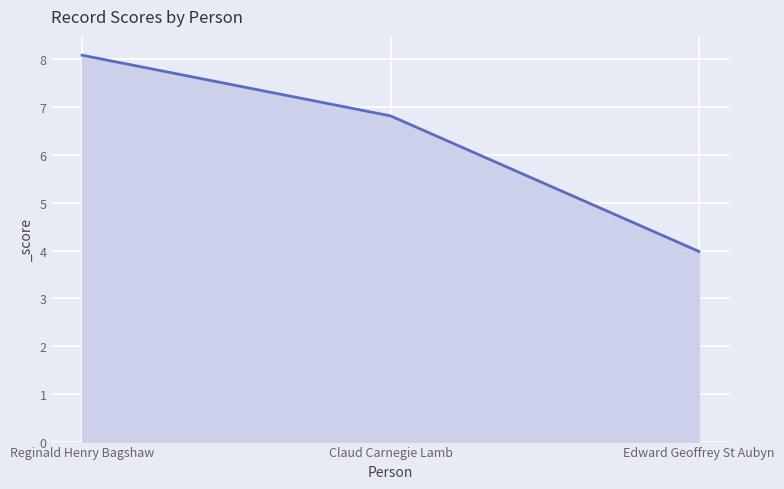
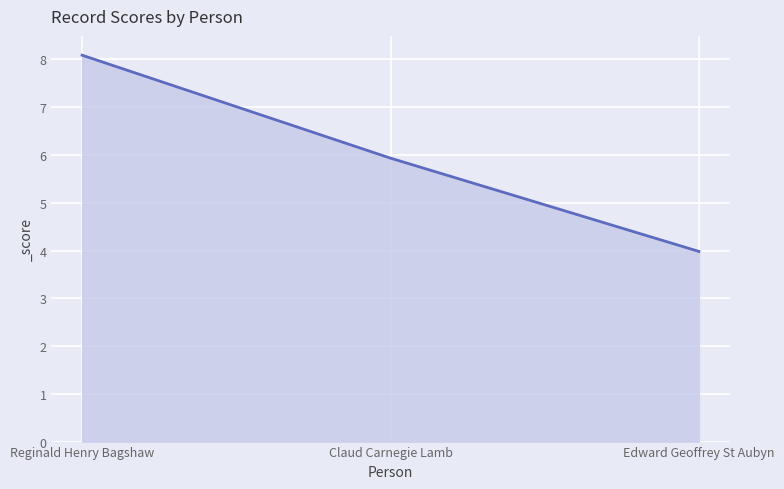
  {
    "Reginald Henry Bagshaw": 8.1,
-   "Claud Carnegie Lamb": 6.8,
+   "Claud Carnegie Lamb": 5.9,
    "Edward Geoffrey St Aubyn": 4.0
  }
